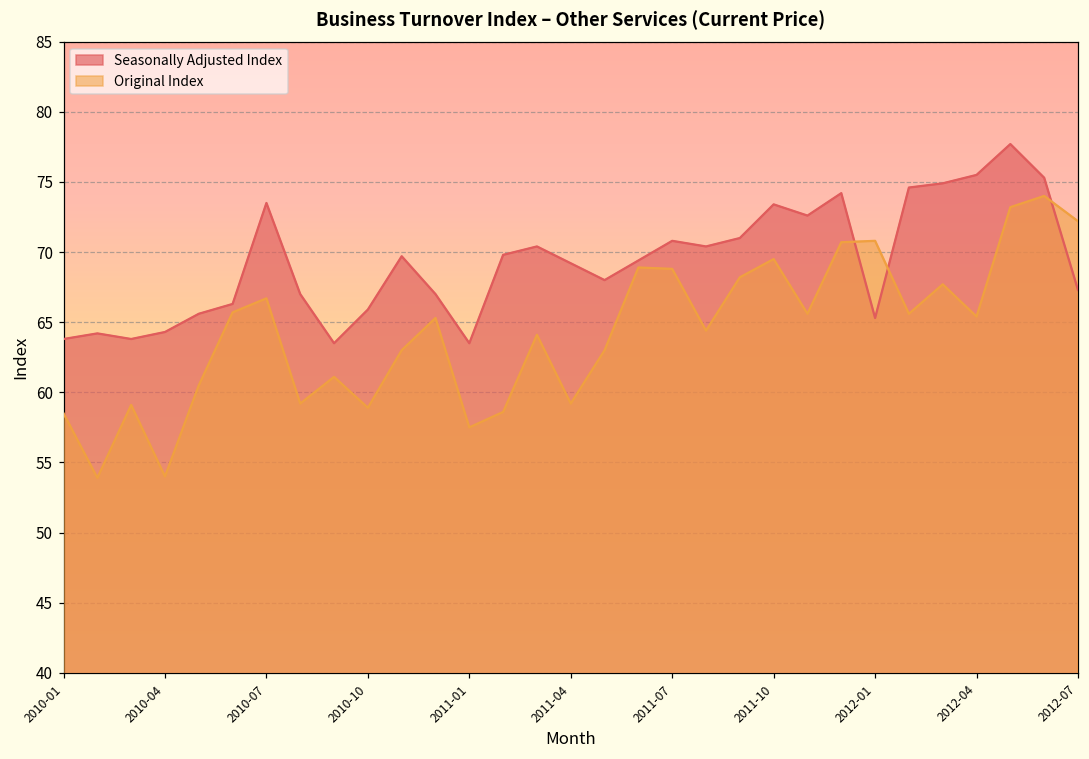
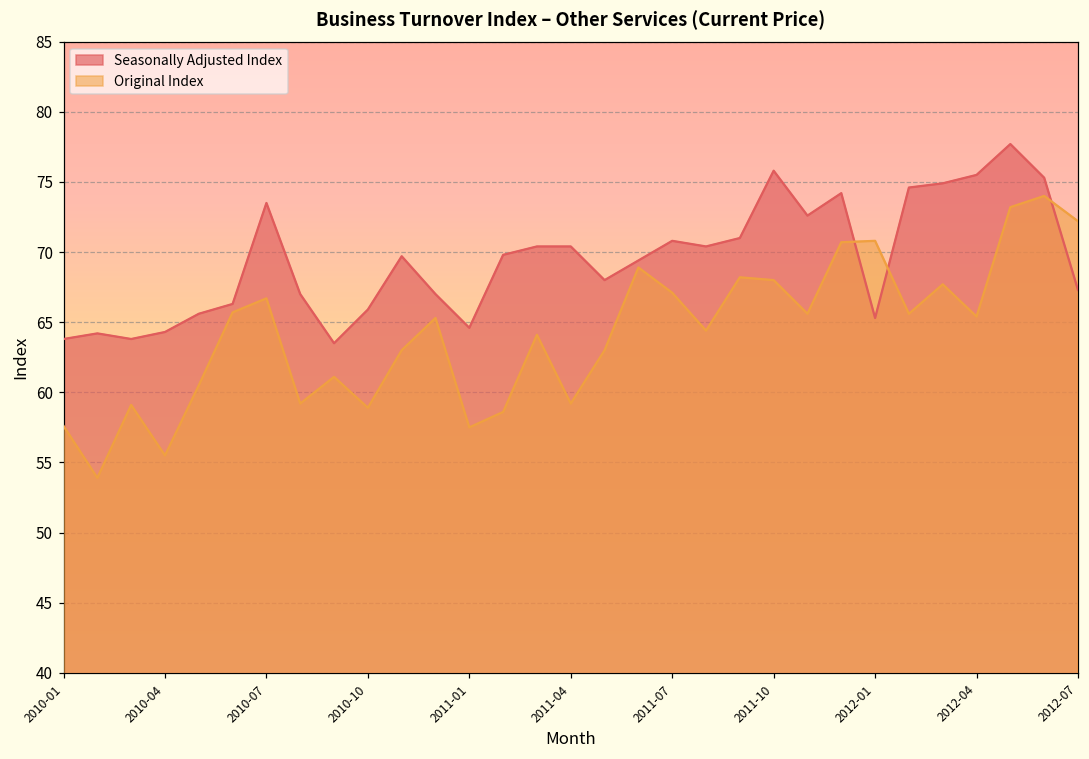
  {
    "Seasonally Adjusted Index": {
      "2010-01": 63.8,
      "2010-04": 64.3,
      "2010-07": 73.5,
      "2010-10": 65.9,
-     "2011-01": 63.5,
-     "2011-04": 69.2,
+     "2011-01": 64.6,
+     "2011-04": 70.4,
      "2011-07": 70.8,
-     "2011-10": 73.4,
+     "2011-10": 75.8,
      "2012-01": 65.3,
      "2012-04": 75.5,
      "2012-07": 67.3
    },
    "Original Index": {
-     "2010-01": 58.5,
-     "2010-04": 54.0,
+     "2010-01": 57.6,
+     "2010-04": 55.5,
      "2010-07": 66.7,
      "2010-10": 58.9,
      "2011-01": 57.5,
      "2011-04": 59.2,
-     "2011-07": 68.8,
-     "2011-10": 69.5,
+     "2011-07": 67.1,
+     "2011-10": 68.0,
      "2012-01": 70.8,
      "2012-04": 65.4,
      "2012-07": 72.2
    }
  }
